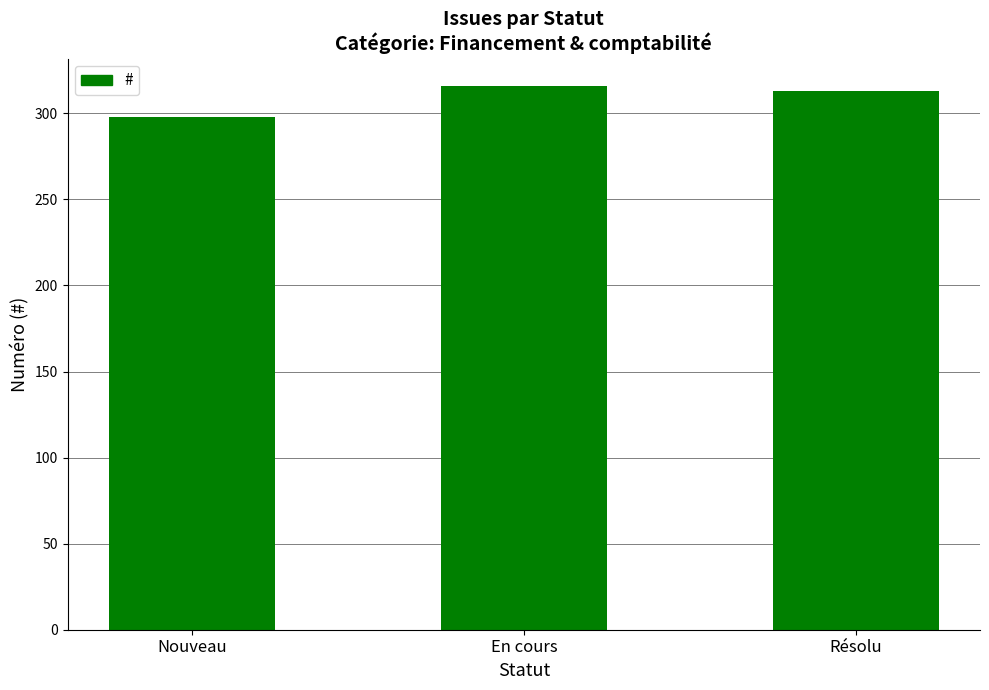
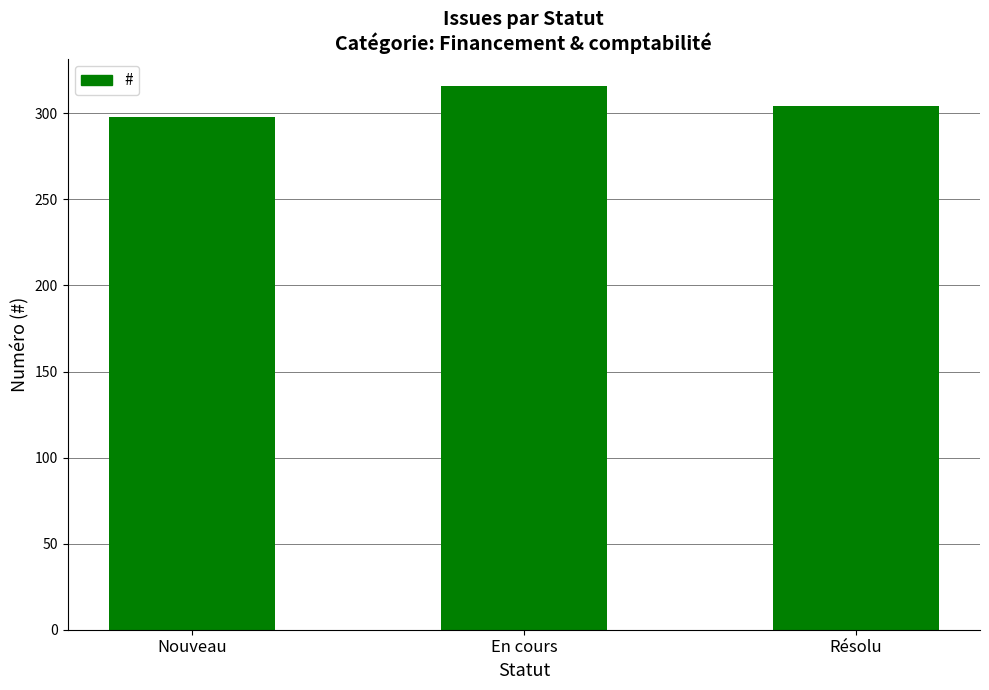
  {
    "Nouveau": 298,
    "En cours": 316,
-   "Résolu": 313
+   "Résolu": 304
  }
